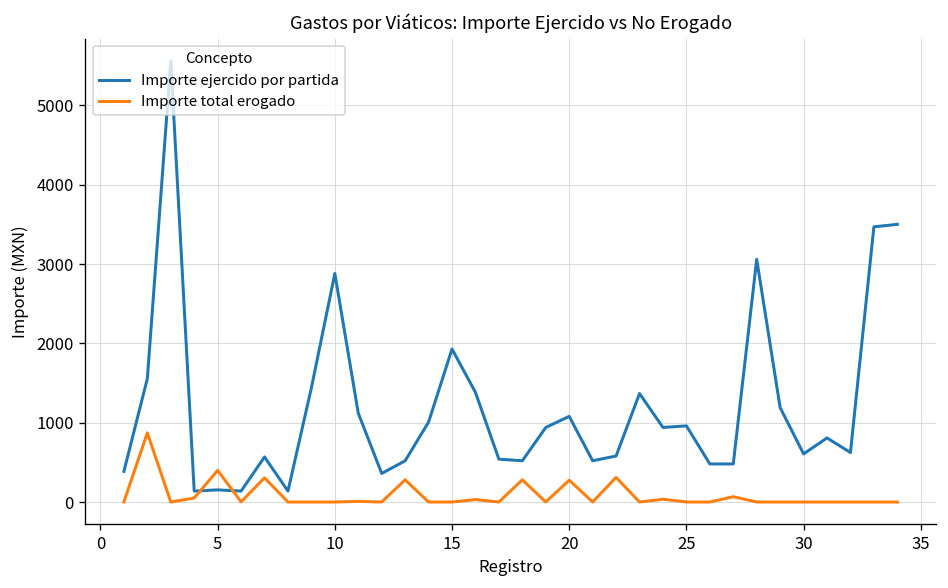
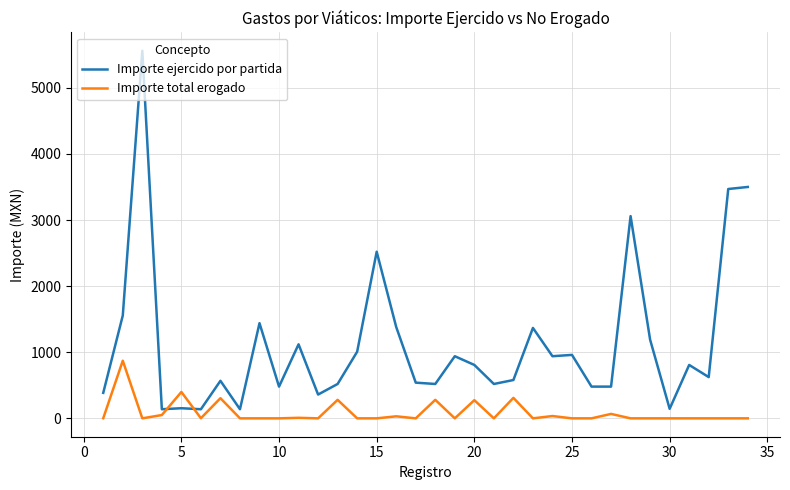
  {
    "Importe ejercido por partida": {
      "5": 200,
-     "10": 2900,
-     "15": 1900,
-     "20": 1100,
+     "10": 500,
+     "15": 2500,
+     "20": 800,
      "25": 1000,
-     "30": 600
+     "30": 100
    },
    "Importe total erogado": {
      "5": 400,
      "10": 0,
      "15": 0,
      "20": 300,
      "25": 0,
      "30": 0
    }
  }
